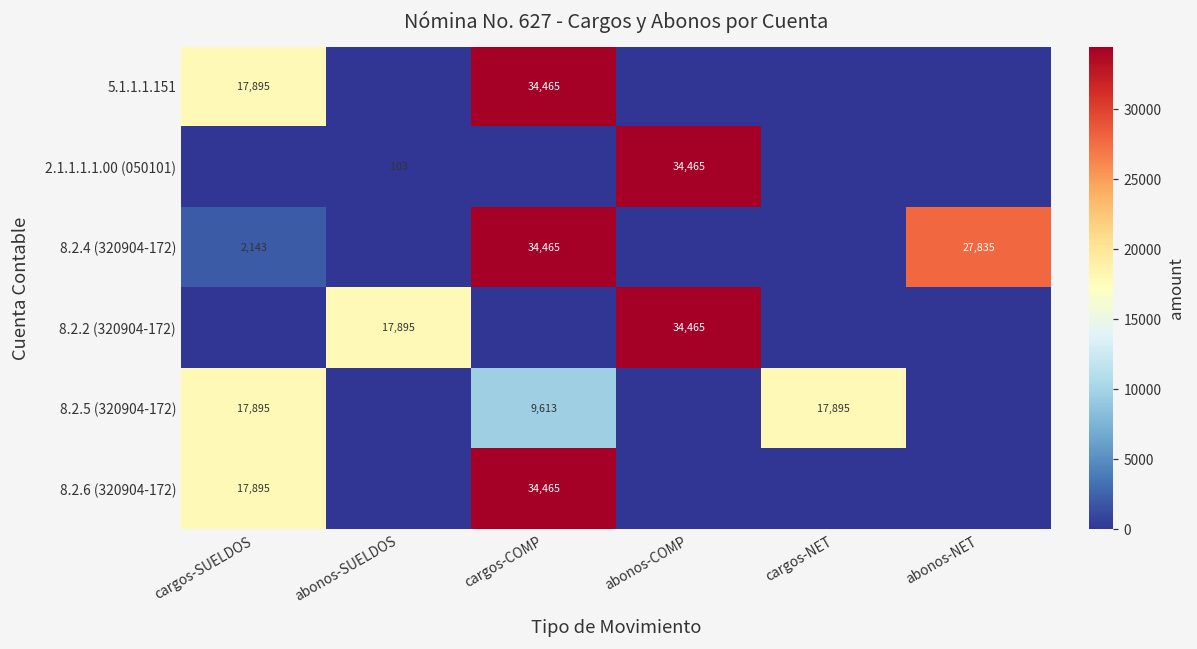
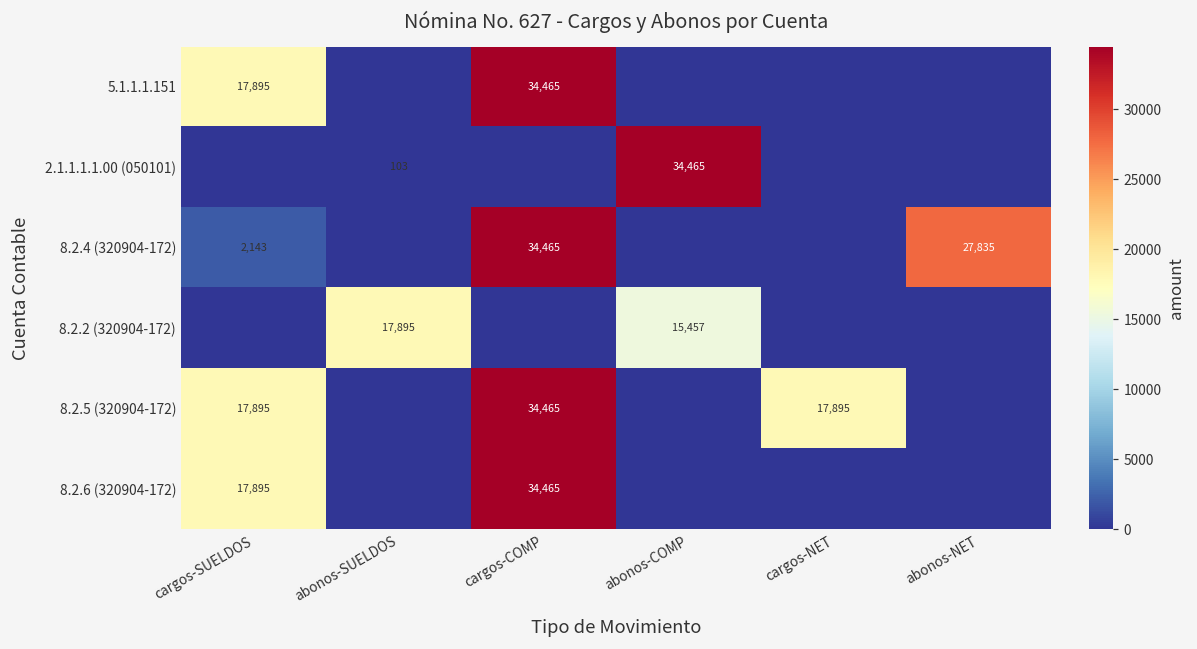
  {
    "5.1.1.1.151": {
      "cargos-SUELDOS": "17,895",
      "cargos-COMP": "34,465"
    },
    "2.1.1.1.1.00 (050101)": {
      "abonos-SUELDOS": "103",
      "abonos-COMP": "34,465"
    },
    "8.2.4 (320904-172)": {
      "cargos-SUELDOS": "2,143",
      "cargos-COMP": "34,465",
      "abonos-NET": "27,835"
    },
    "8.2.2 (320904-172)": {
      "abonos-SUELDOS": "17,895",
-     "abonos-COMP": "34,465"
+     "abonos-COMP": "15,457"
    },
    "8.2.5 (320904-172)": {
      "cargos-SUELDOS": "17,895",
-     "cargos-COMP": "9,613",
+     "cargos-COMP": "34,465",
      "cargos-NET": "17,895"
    },
    "8.2.6 (320904-172)": {
      "cargos-SUELDOS": "17,895",
      "cargos-COMP": "34,465"
    }
  }
